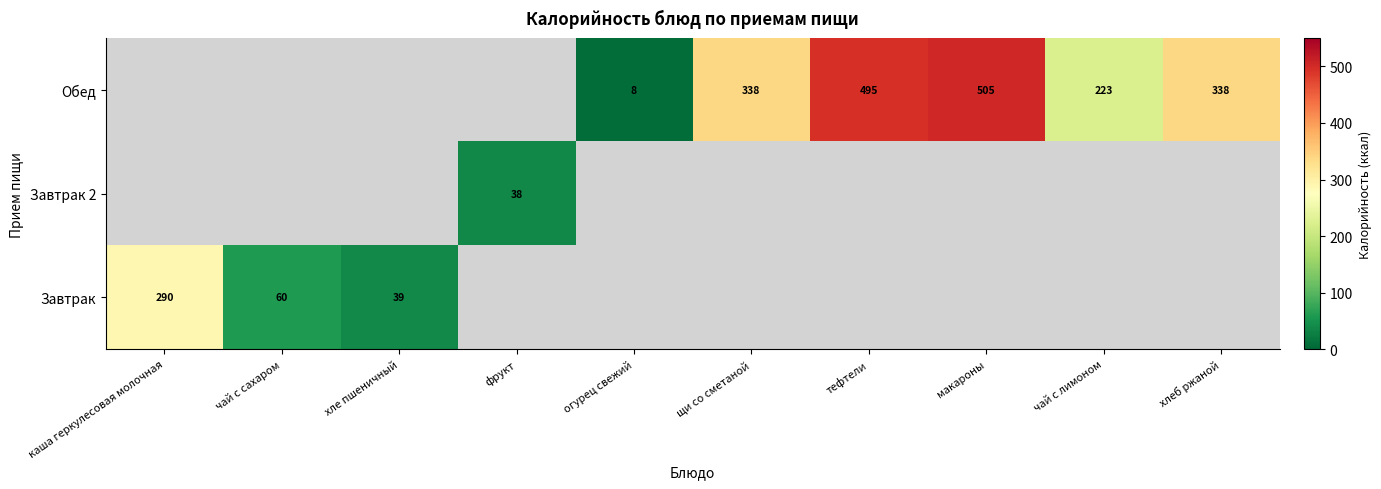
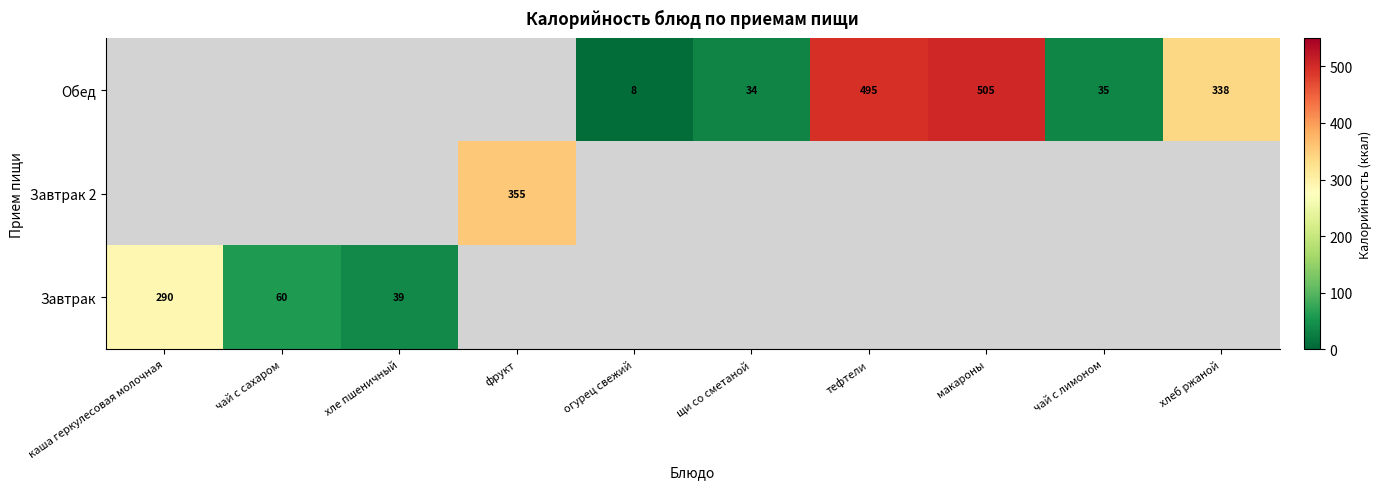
  {
    "Обед": {
      "огурец свежий": 8,
-     "щи со сметаной": 338,
+     "щи со сметаной": 34,
      "тефтели": 495,
      "макароны": 505,
-     "чай с лимоном": 223,
+     "чай с лимоном": 35,
      "хлеб ржаной": 338
    },
    "Завтрак 2": {
-     "фрукт": 38
+     "фрукт": 355
    },
    "Завтрак": {
      "каша геркулесовая молочная": 290,
      "чай с сахаром": 60,
      "хле пшеничный": 39
    }
  }
